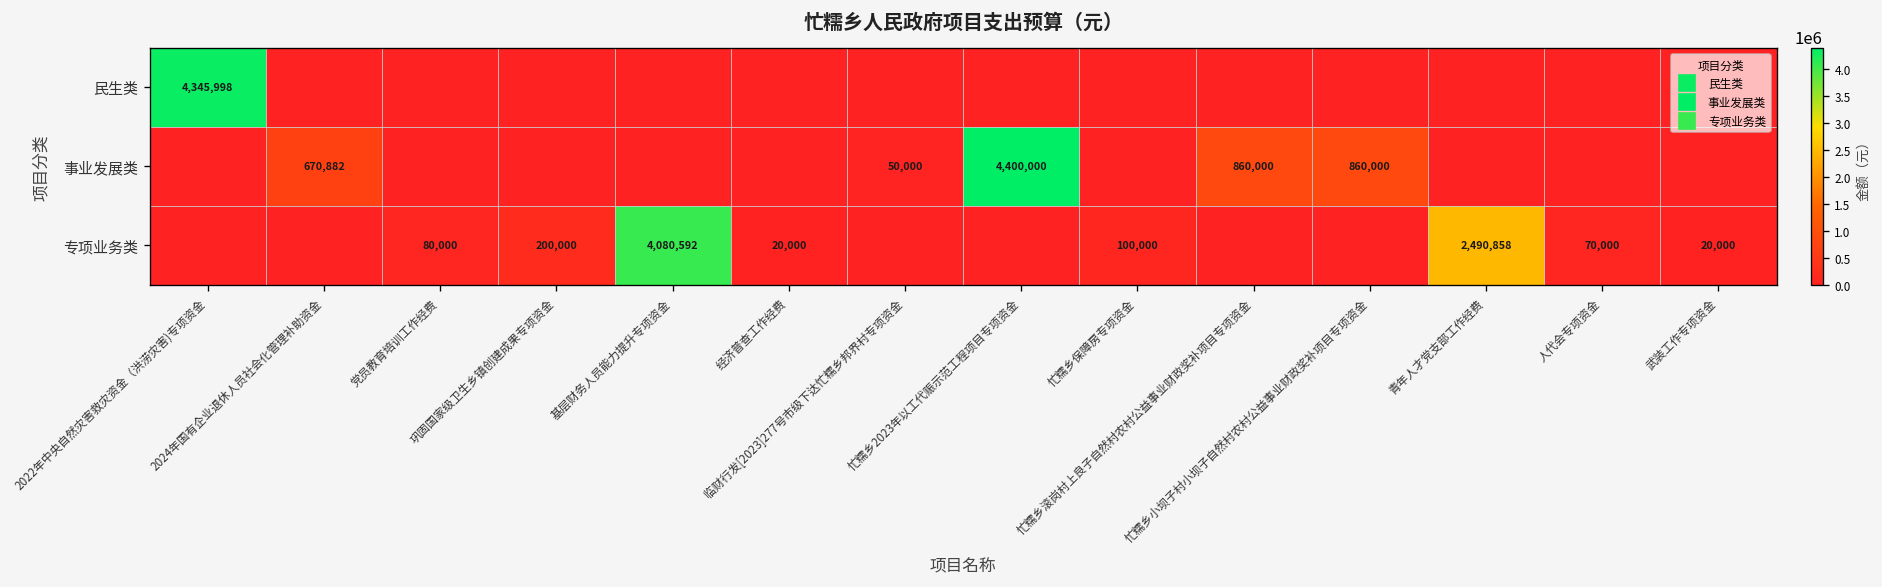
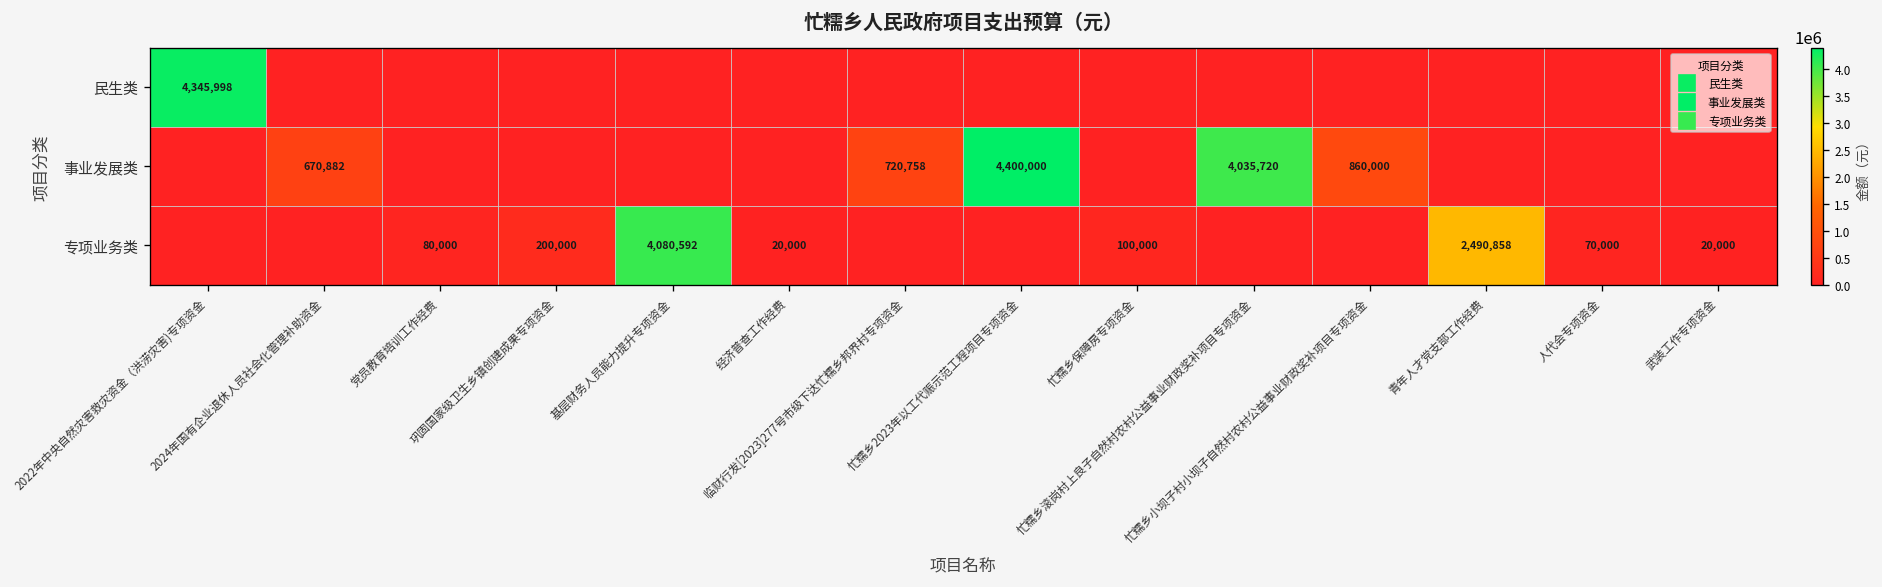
  {
    "民生类": {
      "2022年中央自然灾害救灾资金（洪涝灾害)专项资金": "4,345,998"
    },
    "事业发展类": {
      "2024年国有企业退休人员社会化管理补助资金": "670,882",
-     "临财行发[2023]277号市级下达忙糯乡邦界村专项资金": "50,000",
+     "临财行发[2023]277号市级下达忙糯乡邦界村专项资金": "720,758",
      "忙糯乡2023年以工代赈示范工程项目专项资金": "4,400,000",
-     "忙糯乡滚岗村上良子自然村农村公益事业财政奖补项目专项资金": "860,000",
+     "忙糯乡滚岗村上良子自然村农村公益事业财政奖补项目专项资金": "4,035,720",
      "忙糯乡小坝子村小坝子自然村农村公益事业财政奖补项目专项资金": "860,000"
    },
    "专项业务类": {
      "党员教育培训工作经费": "80,000",
      "巩固国家级卫生乡镇创建成果专项资金": "200,000",
      "基层财务人员能力提升专项资金": "4,080,592",
      "经济普查工作经费": "20,000",
      "忙糯乡保障房专项资金": "100,000",
      "青年人才党支部工作经费": "2,490,858",
      "人代会专项资金": "70,000",
      "武装工作专项资金": "20,000"
    }
  }
